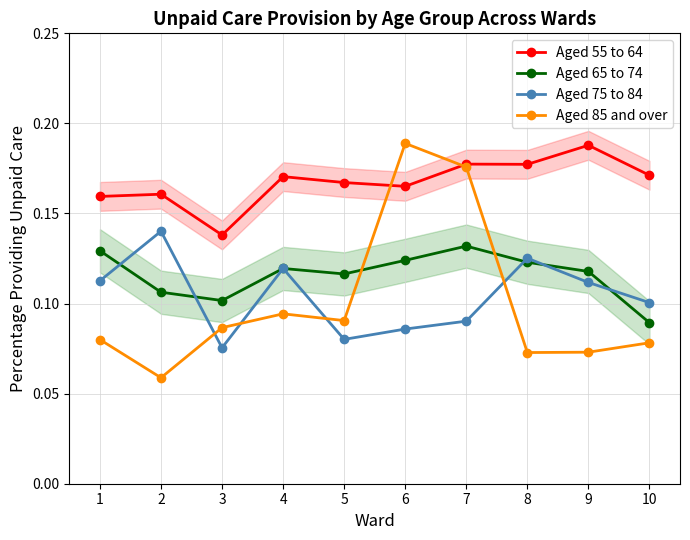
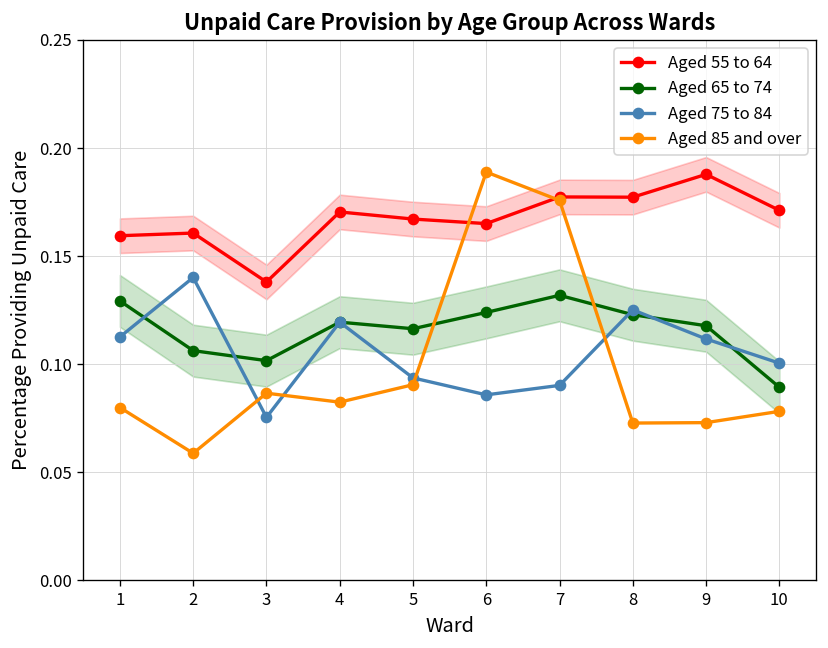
  {
    "Aged 75 to 84": {
      "1": 0.113,
      "2": 0.140,
      "3": 0.075,
-     "5": 0.080,
+     "5": 0.094,
      "6": 0.086,
      "7": 0.090,
      "8": 0.125,
      "9": 0.112
    },
    "Aged 85 and over": {
      "1": 0.080,
      "2": 0.059,
      "3": 0.087,
-     "4": 0.094,
+     "4": 0.082,
      "5": 0.091,
      "6": 0.189,
      "7": 0.176,
      "8": 0.073,
      "9": 0.073,
      "10": 0.078
    }
  }
